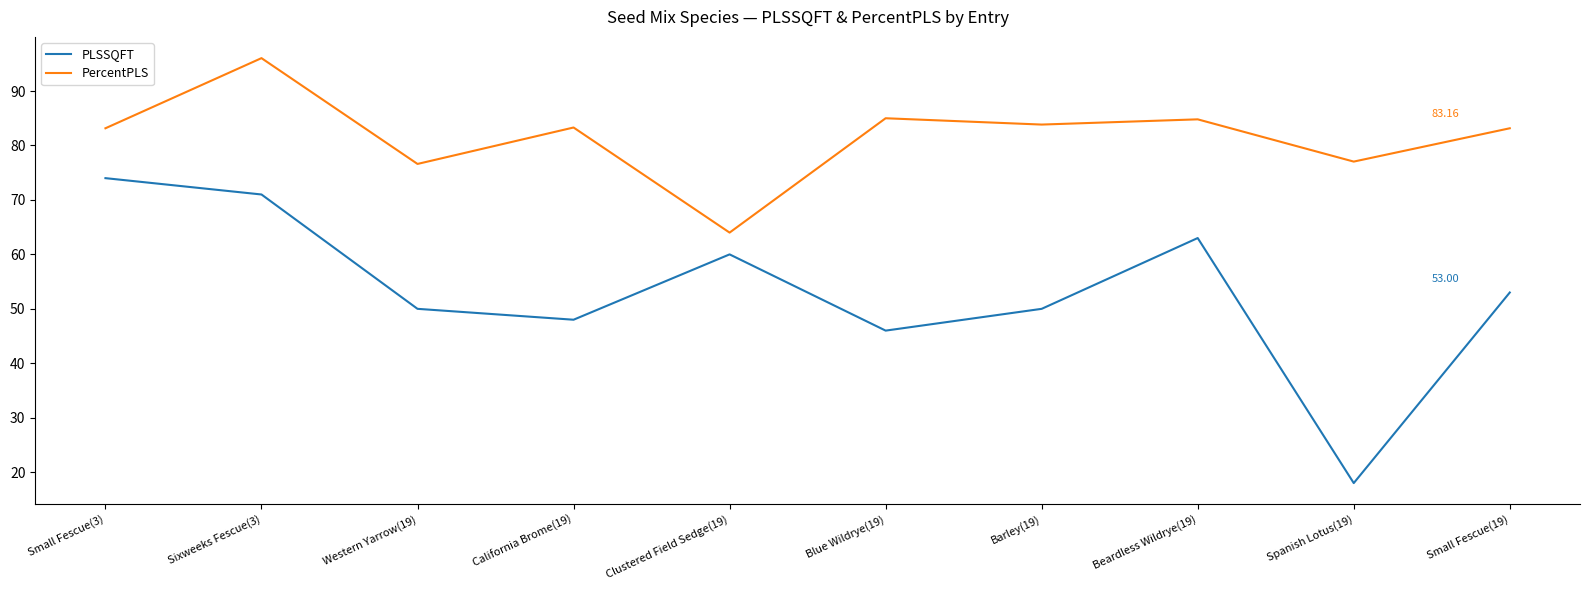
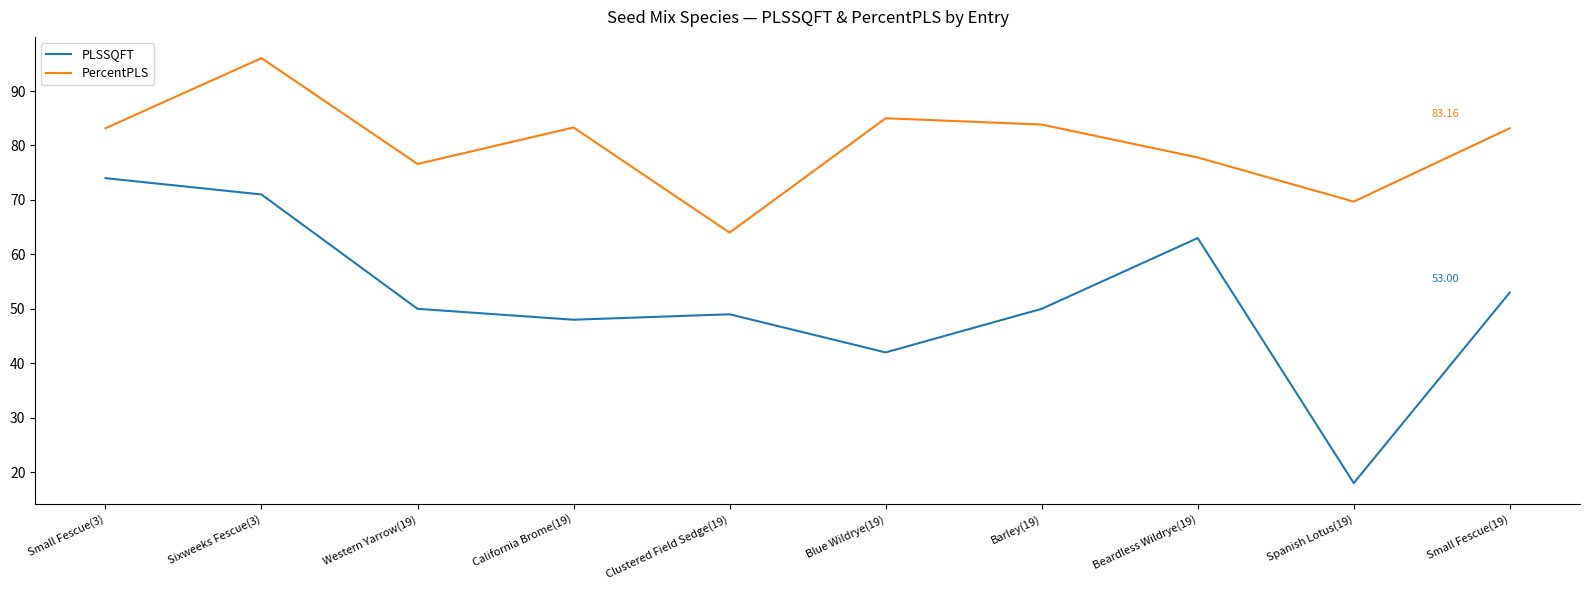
  {
    "PLSSQFT": {
      "Small Fescue(3)": 74,
      "Sixweeks Fescue(3)": 71,
      "Western Yarrow(19)": 50,
      "California Brome(19)": 48,
-     "Clustered Field Sedge(19)": 60,
-     "Blue Wildrye(19)": 46,
+     "Clustered Field Sedge(19)": 49,
+     "Blue Wildrye(19)": 42,
      "Barley(19)": 50,
      "Beardless Wildrye(19)": 63,
      "Spanish Lotus(19)": 18,
      "Small Fescue(19)": 53
    },
    "PercentPLS": {
      "Small Fescue(3)": 83,
      "Sixweeks Fescue(3)": 96,
      "Western Yarrow(19)": 77,
      "California Brome(19)": 83,
      "Clustered Field Sedge(19)": 64,
      "Blue Wildrye(19)": 85,
      "Barley(19)": 84,
-     "Beardless Wildrye(19)": 85,
-     "Spanish Lotus(19)": 77,
+     "Beardless Wildrye(19)": 78,
+     "Spanish Lotus(19)": 70,
      "Small Fescue(19)": 83
    }
  }
